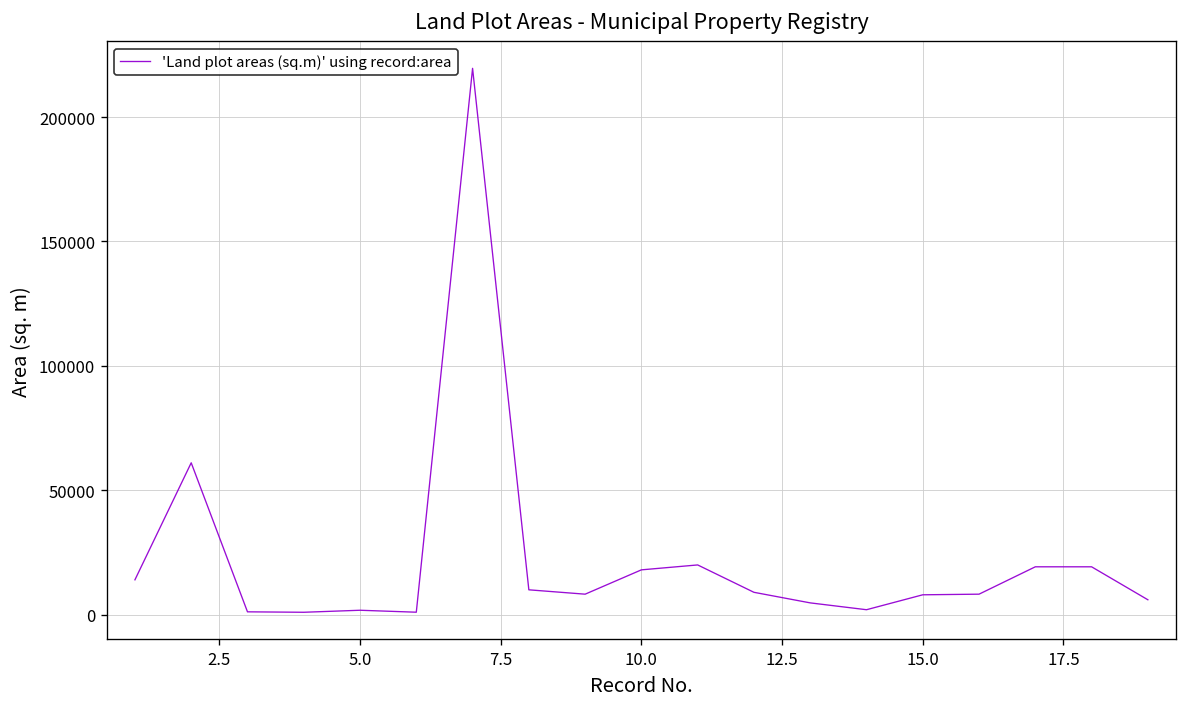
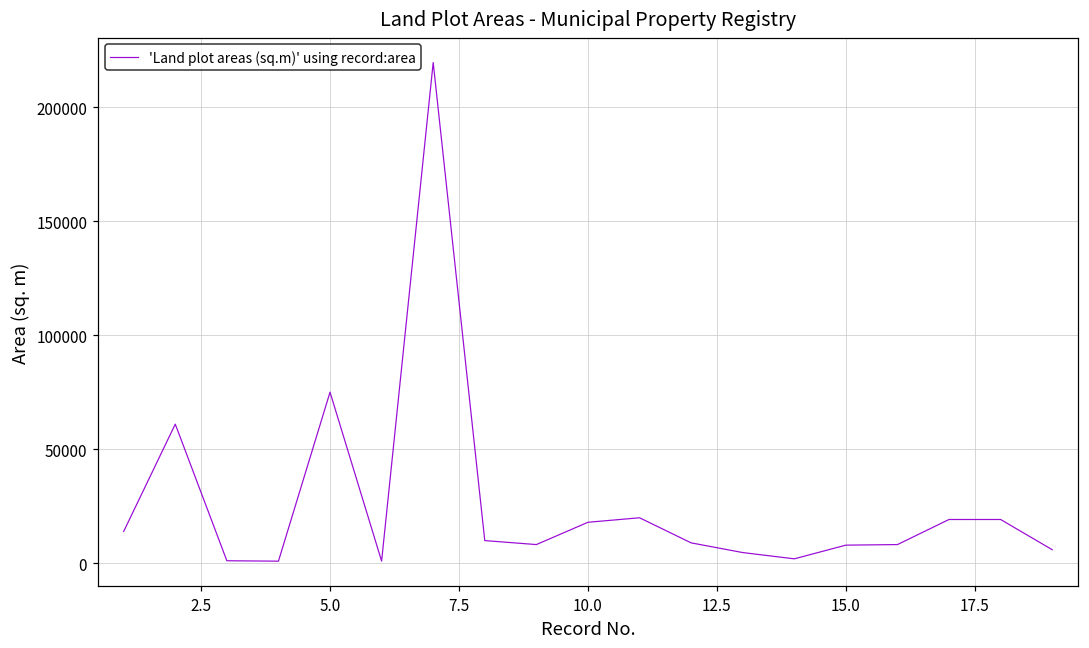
  {
-   "5.0": 2000,
+   "5.0": 75000,
    "10.0": 18000,
    "15.0": 8000
  }
